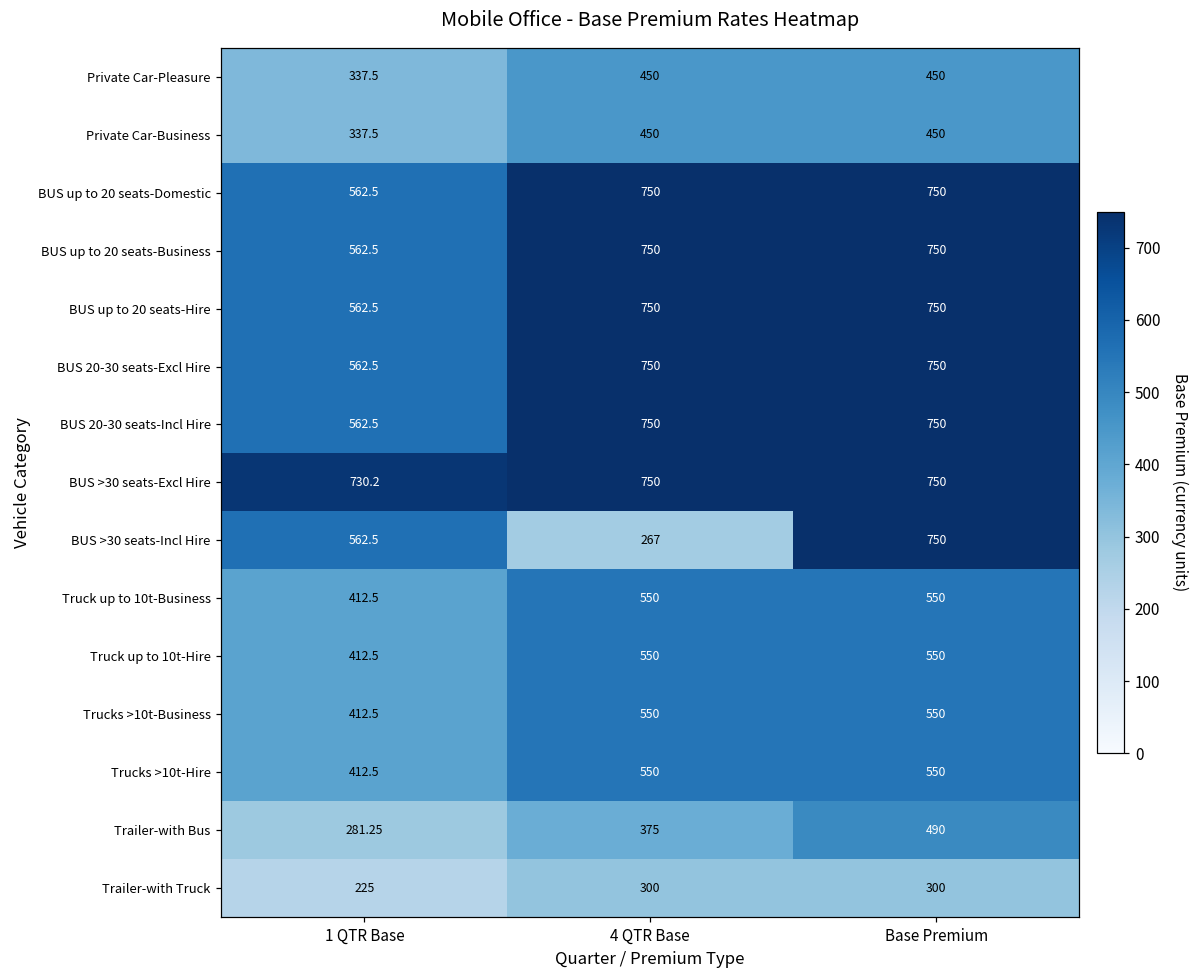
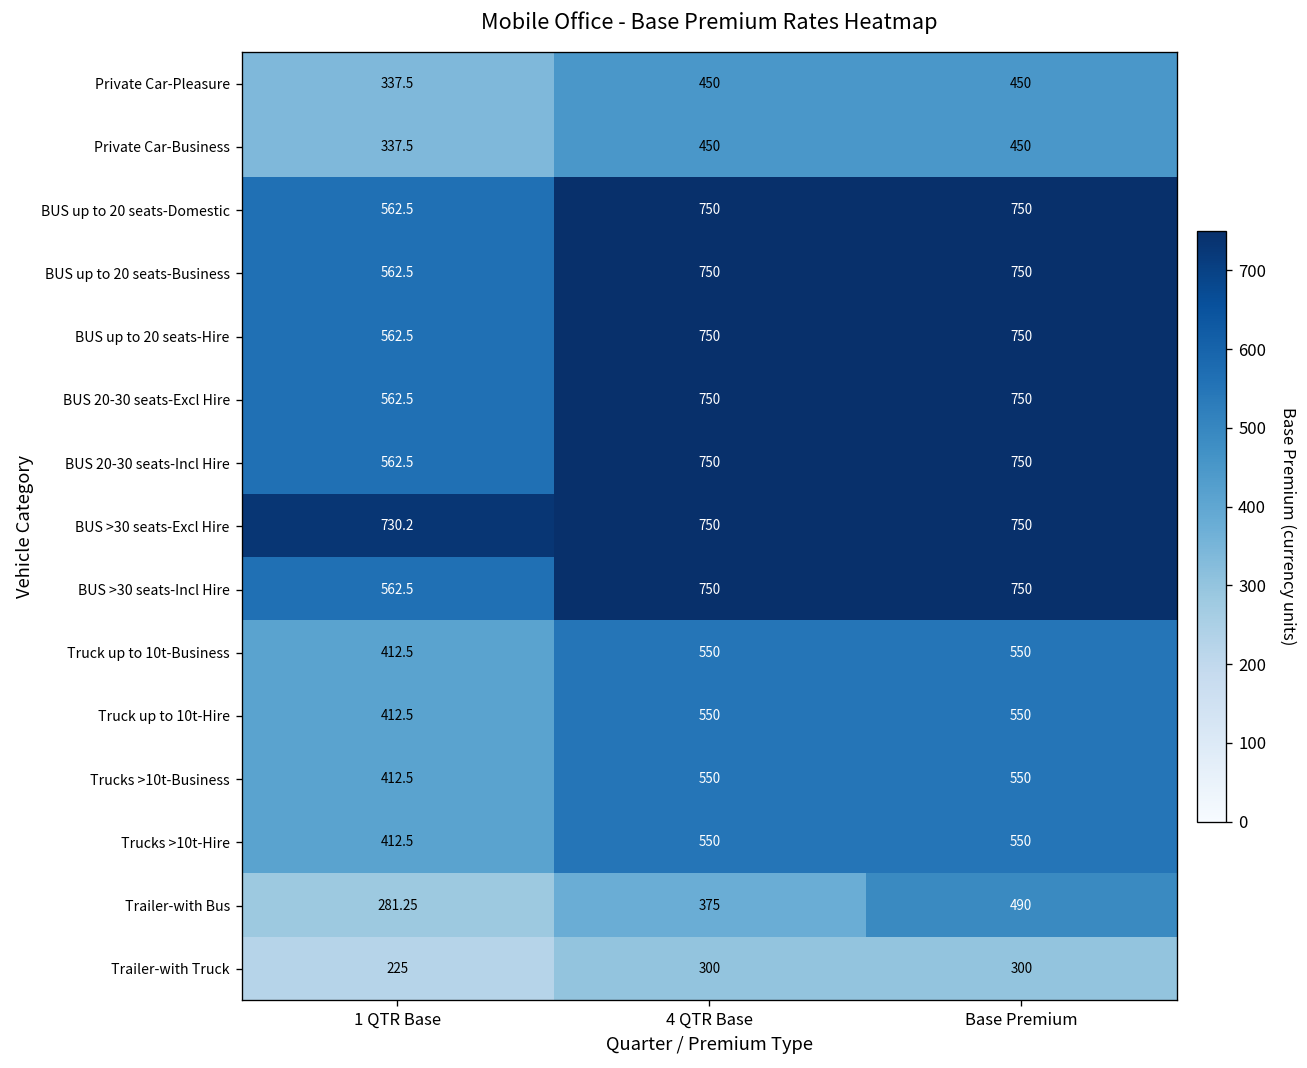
  {
    "Private Car-Pleasure": {
      "1 QTR Base": 337.5,
      "4 QTR Base": 450,
      "Base Premium": 450
    },
    "Private Car-Business": {
      "1 QTR Base": 337.5,
      "4 QTR Base": 450,
      "Base Premium": 450
    },
    "BUS up to 20 seats-Domestic": {
      "1 QTR Base": 562.5,
      "4 QTR Base": 750,
      "Base Premium": 750
    },
    "BUS up to 20 seats-Business": {
      "1 QTR Base": 562.5,
      "4 QTR Base": 750,
      "Base Premium": 750
    },
    "BUS up to 20 seats-Hire": {
      "1 QTR Base": 562.5,
      "4 QTR Base": 750,
      "Base Premium": 750
    },
    "BUS 20-30 seats-Excl Hire": {
      "1 QTR Base": 562.5,
      "4 QTR Base": 750,
      "Base Premium": 750
    },
    "BUS 20-30 seats-Incl Hire": {
      "1 QTR Base": 562.5,
      "4 QTR Base": 750,
      "Base Premium": 750
    },
    "BUS >30 seats-Excl Hire": {
      "1 QTR Base": 730.2,
      "4 QTR Base": 750,
      "Base Premium": 750
    },
    "BUS >30 seats-Incl Hire": {
      "1 QTR Base": 562.5,
-     "4 QTR Base": 267,
+     "4 QTR Base": 750,
      "Base Premium": 750
    },
    "Truck up to 10t-Business": {
      "1 QTR Base": 412.5,
      "4 QTR Base": 550,
      "Base Premium": 550
    },
    "Truck up to 10t-Hire": {
      "1 QTR Base": 412.5,
      "4 QTR Base": 550,
      "Base Premium": 550
    },
    "Trucks >10t-Business": {
      "1 QTR Base": 412.5,
      "4 QTR Base": 550,
      "Base Premium": 550
    },
    "Trucks >10t-Hire": {
      "1 QTR Base": 412.5,
      "4 QTR Base": 550,
      "Base Premium": 550
    },
    "Trailer-with Bus": {
      "1 QTR Base": 281.25,
      "4 QTR Base": 375,
      "Base Premium": 490
    },
    "Trailer-with Truck": {
      "1 QTR Base": 225,
      "4 QTR Base": 300,
      "Base Premium": 300
    }
  }
